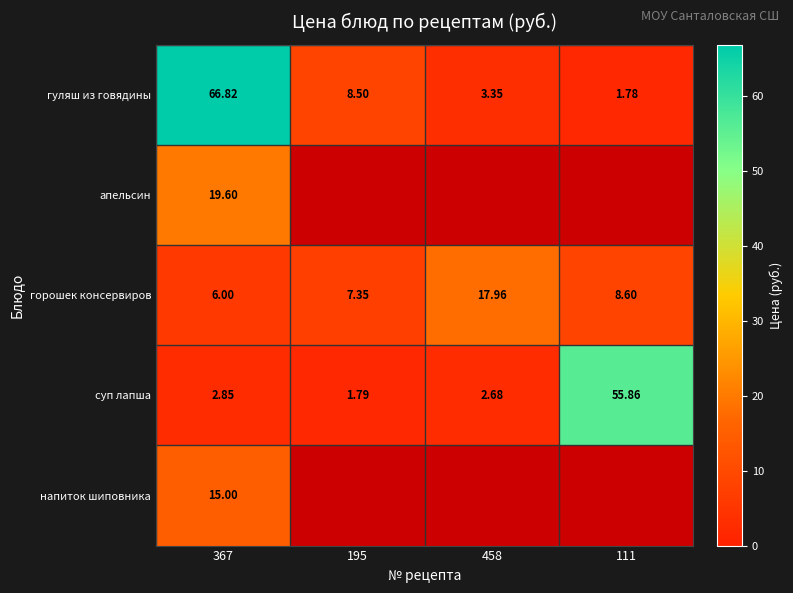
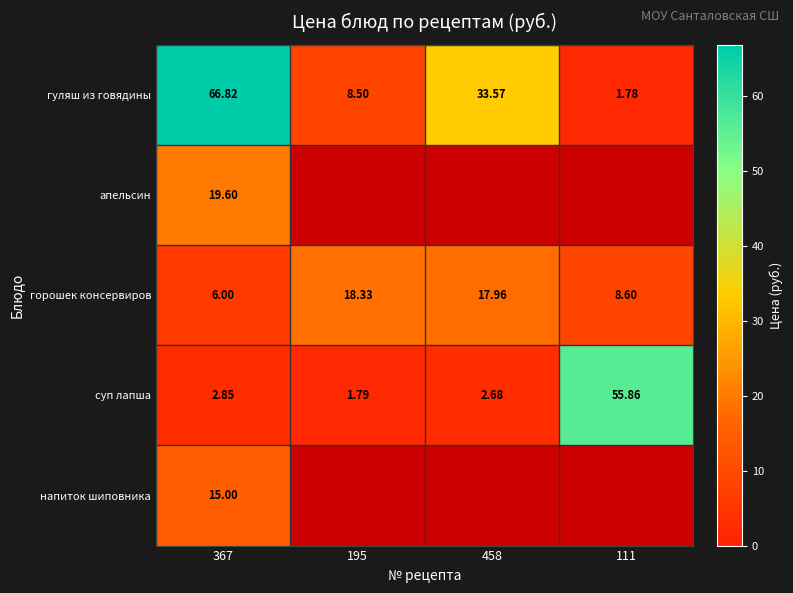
  {
    "гуляш из говядины": {
      "367": 66.82,
      "195": 8.50,
-     "458": 3.35,
+     "458": 33.57,
      "111": 1.78
    },
    "апельсин": {
      "367": 19.60
    },
    "горошек консервиров": {
      "367": 6.00,
-     "195": 7.35,
+     "195": 18.33,
      "458": 17.96,
      "111": 8.60
    },
    "суп лапша": {
      "367": 2.85,
      "195": 1.79,
      "458": 2.68,
      "111": 55.86
    },
    "напиток шиповника": {
      "367": 15.00
    }
  }
